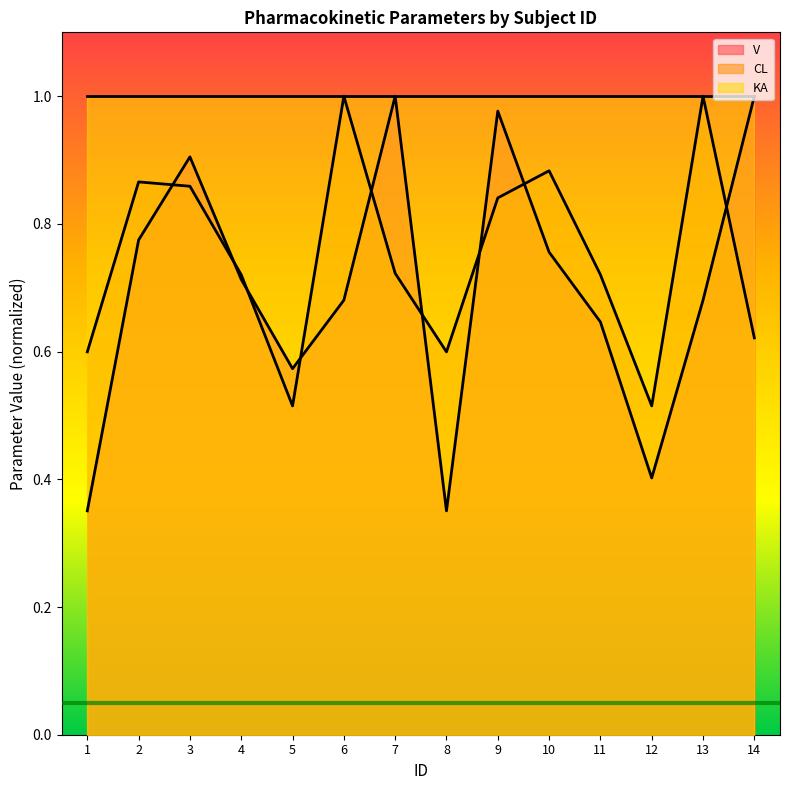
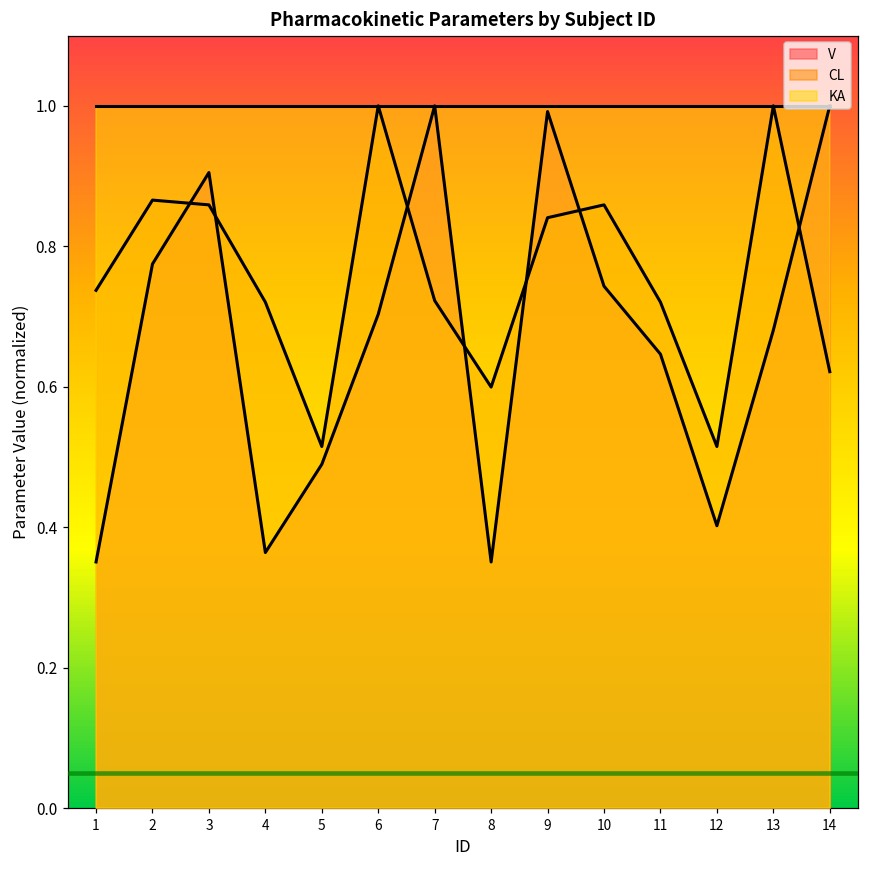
  {
    "V": {
      "1": 0.35,
      "2": 0.77,
      "3": 0.90,
-     "4": 0.71,
-     "5": 0.57,
-     "6": 0.68,
+     "4": 0.36,
+     "5": 0.49,
+     "6": 0.70,
      "8": 0.35,
-     "9": 0.98,
-     "10": 0.76,
+     "9": 0.99,
+     "10": 0.74,
      "11": 0.65,
      "12": 0.40,
      "13": 0.68
    },
    "CL": {
-     "1": 0.60,
+     "1": 0.74,
      "2": 0.87,
      "3": 0.86,
      "4": 0.72,
      "5": 0.51,
      "7": 0.72,
      "8": 0.60,
      "9": 0.84,
-     "10": 0.88,
+     "10": 0.86,
      "11": 0.72,
      "12": 0.51,
      "14": 0.62
    },
    "KA": {
      "1": 1.00,
      "2": 1.00,
      "3": 1.00,
      "4": 1.00,
      "5": 1.00,
      "8": 1.00,
      "9": 1.00,
      "10": 1.00,
      "11": 1.00,
      "12": 1.00
    }
  }
